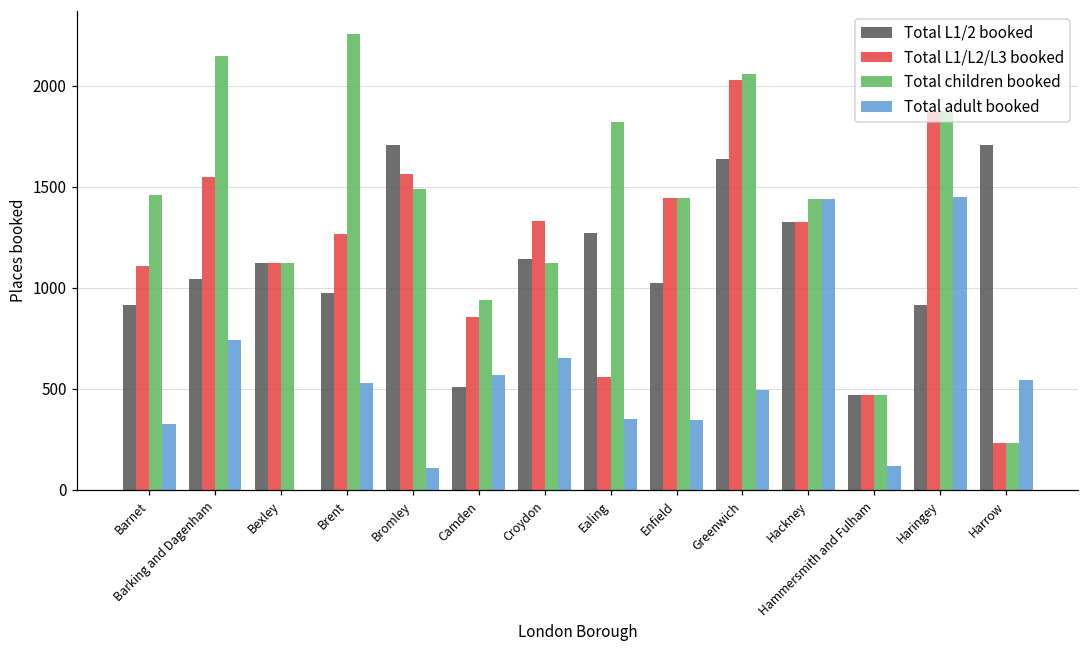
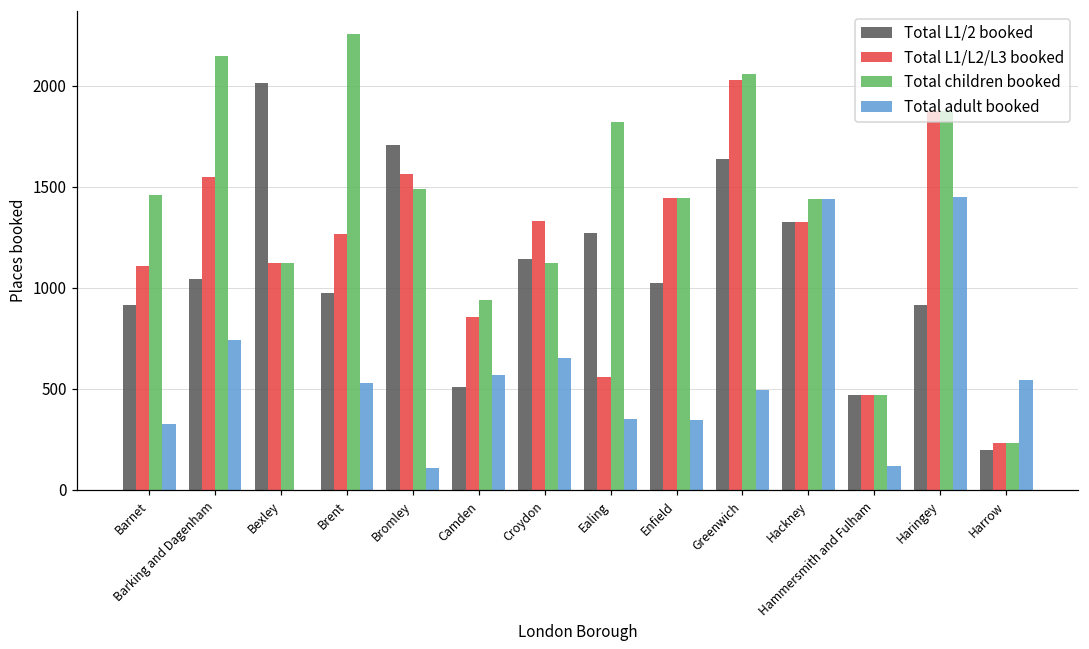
  {
    "Total L1/2 booked": {
      "Barnet": 920,
      "Barking and Dagenham": 1040,
-     "Bexley": 1120,
+     "Bexley": 2020,
      "Brent": 970,
      "Bromley": 1710,
      "Camden": 510,
      "Croydon": 1140,
      "Ealing": 1270,
      "Enfield": 1020,
      "Greenwich": 1640,
      "Hackney": 1330,
      "Hammersmith and Fulham": 470,
      "Haringey": 910,
-     "Harrow": 1710
+     "Harrow": 200
    },
    "Total L1/L2/L3 booked": {
      "Barnet": 1110,
      "Barking and Dagenham": 1550,
      "Bexley": 1120,
      "Brent": 1270,
      "Bromley": 1560,
      "Camden": 860,
      "Croydon": 1330,
      "Ealing": 560,
      "Enfield": 1450,
      "Greenwich": 2030,
      "Hackney": 1330,
      "Hammersmith and Fulham": 470,
      "Harrow": 230
    },
    "Total children booked": {
      "Barnet": 1460,
      "Barking and Dagenham": 2150,
      "Bexley": 1120,
      "Brent": 2260,
      "Bromley": 1490,
      "Camden": 940,
      "Croydon": 1120,
      "Ealing": 1820,
      "Enfield": 1450,
      "Greenwich": 2060,
      "Hackney": 1440,
      "Hammersmith and Fulham": 470,
      "Harrow": 230
    },
    "Total adult booked": {
      "Barnet": 330,
      "Barking and Dagenham": 740,
      "Bexley": 0,
      "Brent": 530,
      "Bromley": 110,
      "Camden": 570,
      "Croydon": 660,
      "Ealing": 350,
      "Enfield": 350,
      "Greenwich": 500,
      "Hackney": 1440,
      "Hammersmith and Fulham": 120,
      "Haringey": 1450,
      "Harrow": 540
    }
  }
